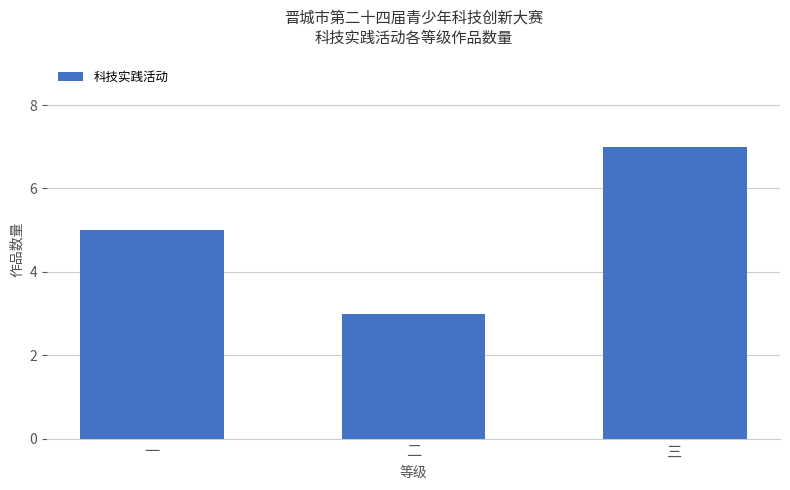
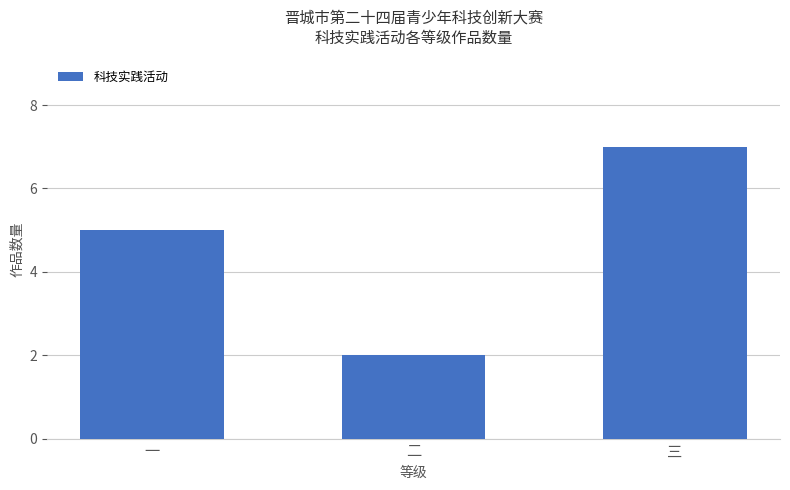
  {
    "一": 5,
-   "二": 3,
+   "二": 2,
    "三": 7
  }
